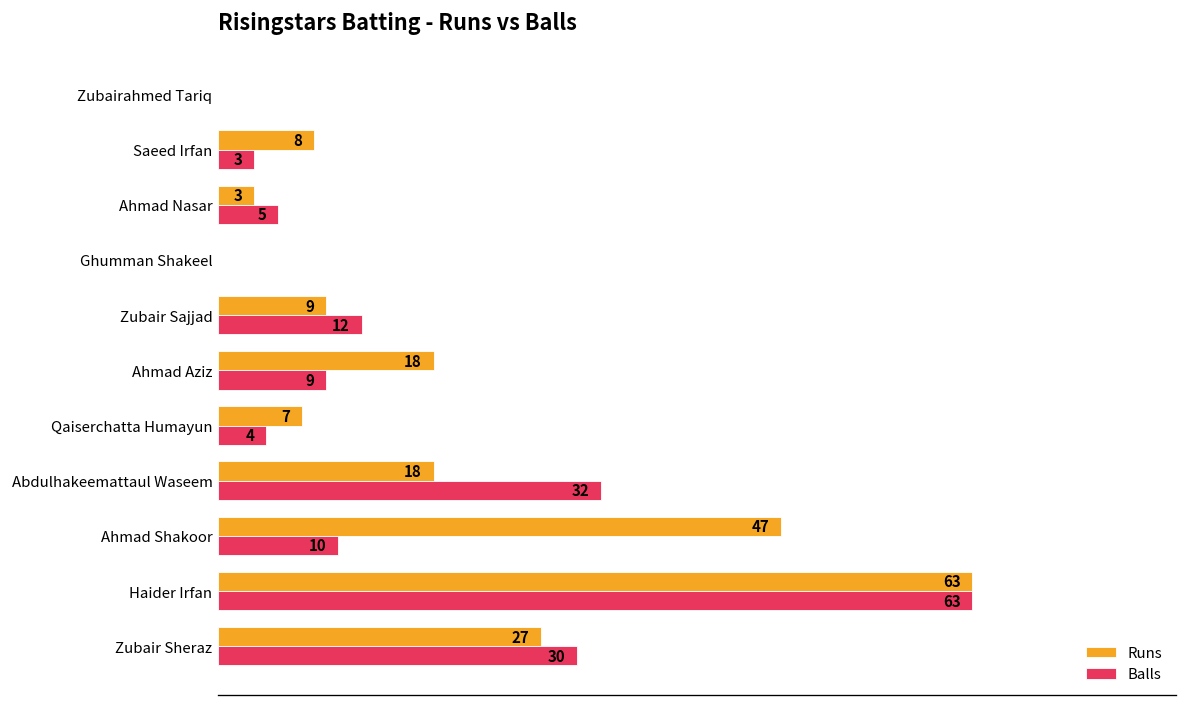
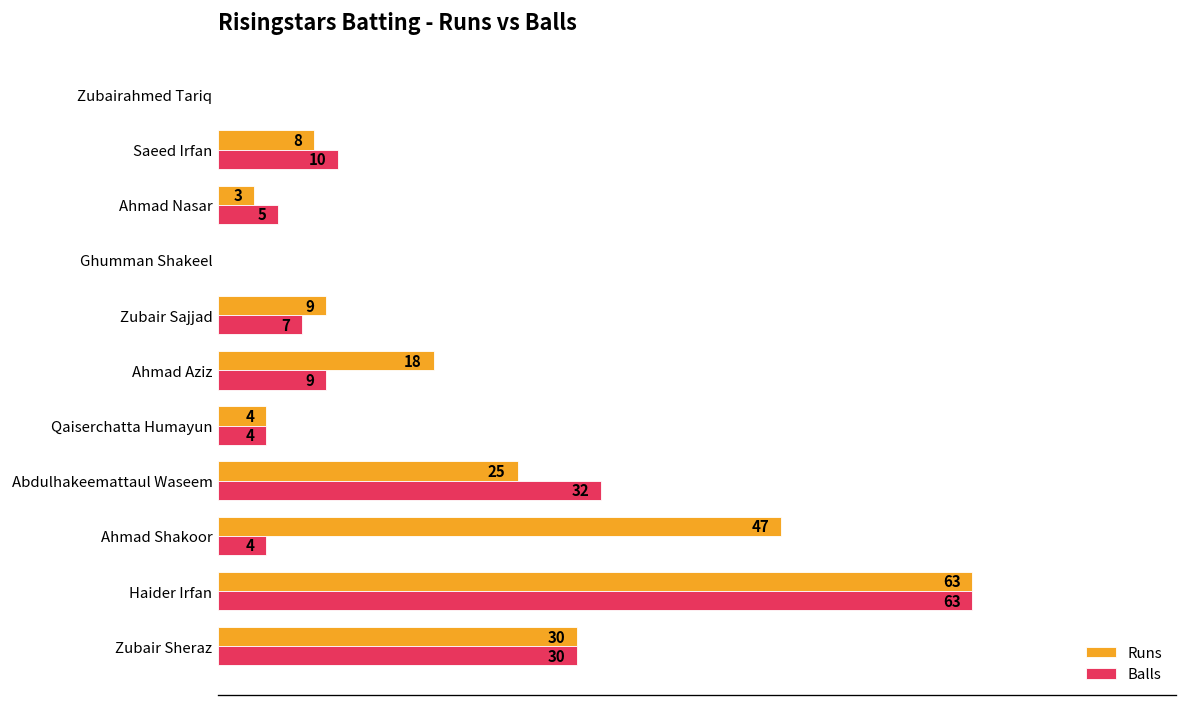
  {
    "Runs": {
      "Saeed Irfan": 8,
      "Ahmad Nasar": 3,
      "Zubair Sajjad": 9,
      "Ahmad Aziz": 18,
-     "Qaiserchatta Humayun": 7,
-     "Abdulhakeemattaul Waseem": 18,
+     "Qaiserchatta Humayun": 4,
+     "Abdulhakeemattaul Waseem": 25,
      "Ahmad Shakoor": 47,
      "Haider Irfan": 63,
-     "Zubair Sheraz": 27
+     "Zubair Sheraz": 30
    },
    "Balls": {
-     "Saeed Irfan": 3,
+     "Saeed Irfan": 10,
      "Ahmad Nasar": 5,
-     "Zubair Sajjad": 12,
+     "Zubair Sajjad": 7,
      "Ahmad Aziz": 9,
      "Qaiserchatta Humayun": 4,
      "Abdulhakeemattaul Waseem": 32,
-     "Ahmad Shakoor": 10,
+     "Ahmad Shakoor": 4,
      "Haider Irfan": 63,
      "Zubair Sheraz": 30
    }
  }
